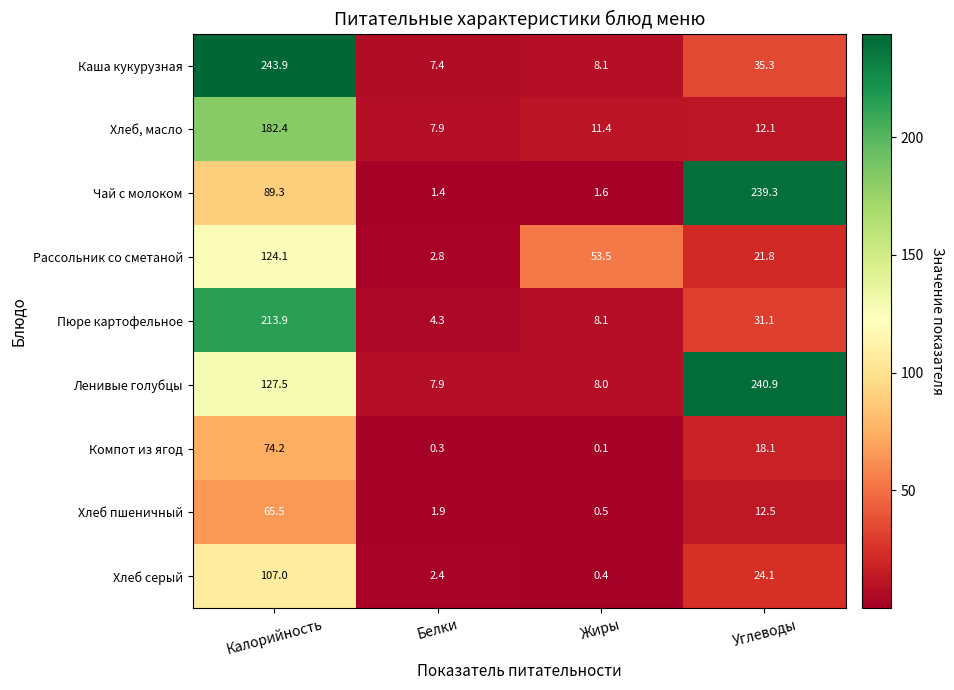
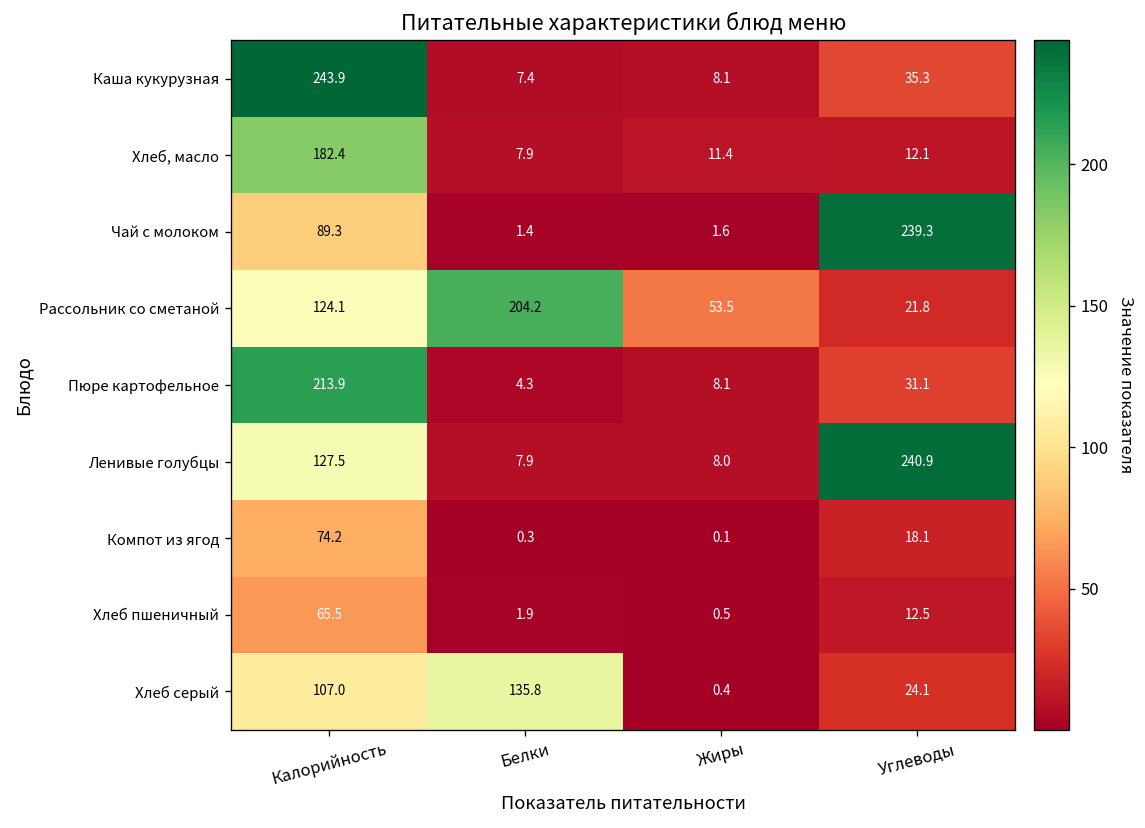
  {
    "Каша кукурузная": {
      "Калорийность": 243.9,
      "Белки": 7.4,
      "Жиры": 8.1,
      "Углеводы": 35.3
    },
    "Хлеб, масло": {
      "Калорийность": 182.4,
      "Белки": 7.9,
      "Жиры": 11.4,
      "Углеводы": 12.1
    },
    "Чай с молоком": {
      "Калорийность": 89.3,
      "Белки": 1.4,
      "Жиры": 1.6,
      "Углеводы": 239.3
    },
    "Рассольник со сметаной": {
      "Калорийность": 124.1,
-     "Белки": 2.8,
+     "Белки": 204.2,
      "Жиры": 53.5,
      "Углеводы": 21.8
    },
    "Пюре картофельное": {
      "Калорийность": 213.9,
      "Белки": 4.3,
      "Жиры": 8.1,
      "Углеводы": 31.1
    },
    "Ленивые голубцы": {
      "Калорийность": 127.5,
      "Белки": 7.9,
      "Жиры": 8.0,
      "Углеводы": 240.9
    },
    "Компот из ягод": {
      "Калорийность": 74.2,
      "Белки": 0.3,
      "Жиры": 0.1,
      "Углеводы": 18.1
    },
    "Хлеб пшеничный": {
      "Калорийность": 65.5,
      "Белки": 1.9,
      "Жиры": 0.5,
      "Углеводы": 12.5
    },
    "Хлеб серый": {
      "Калорийность": 107.0,
-     "Белки": 2.4,
+     "Белки": 135.8,
      "Жиры": 0.4,
      "Углеводы": 24.1
    }
  }
